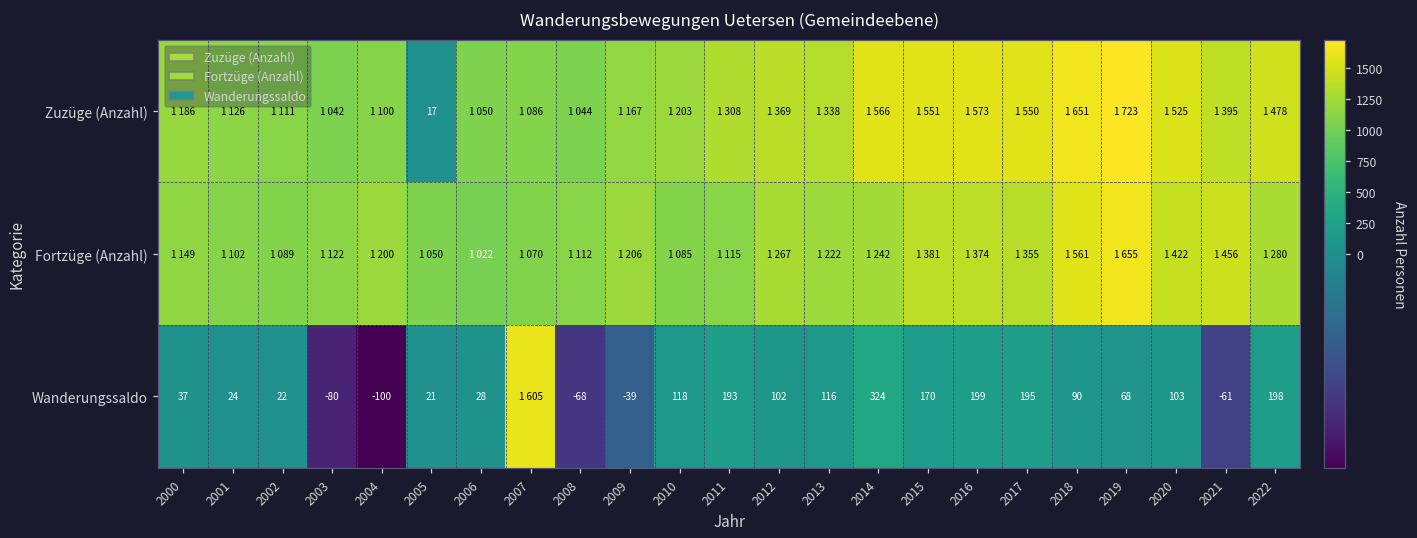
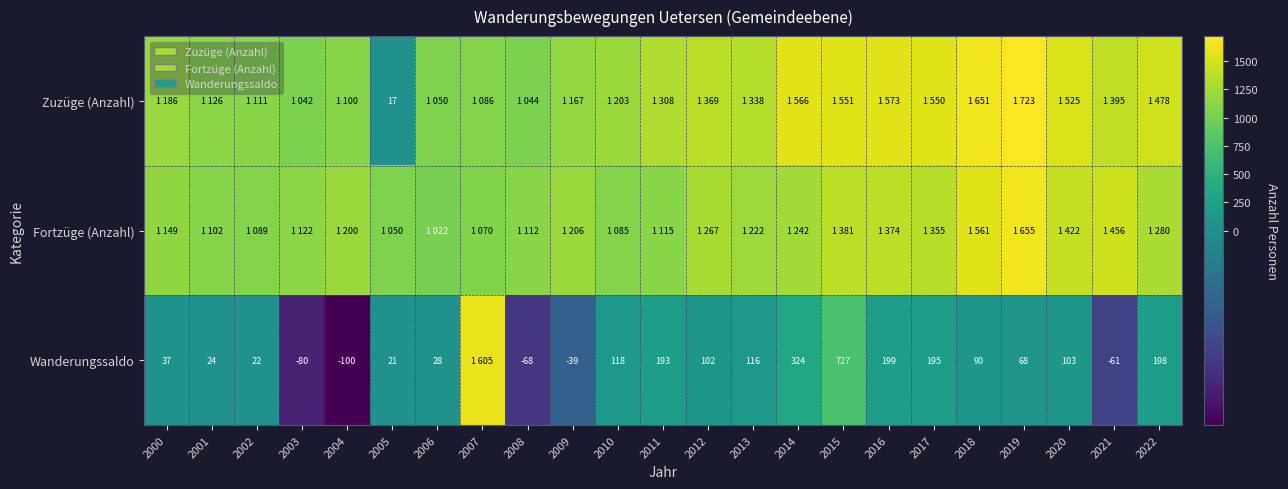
  {
    "Zuzüge (Anzahl)": {
      "2005": 17
    },
    "Wanderungssaldo": {
      "2000": 37,
      "2001": 24,
      "2002": 22,
      "2003": -80,
      "2004": -100,
      "2005": 21,
      "2006": 28,
      "2008": -68,
      "2009": -39,
      "2010": 118,
      "2011": 193,
      "2012": 102,
      "2013": 116,
      "2014": 324,
-     "2015": 170,
+     "2015": 727,
      "2016": 199,
      "2017": 195,
      "2018": 90,
      "2019": 68,
      "2020": 103,
      "2021": -61,
      "2022": 198
    }
  }
